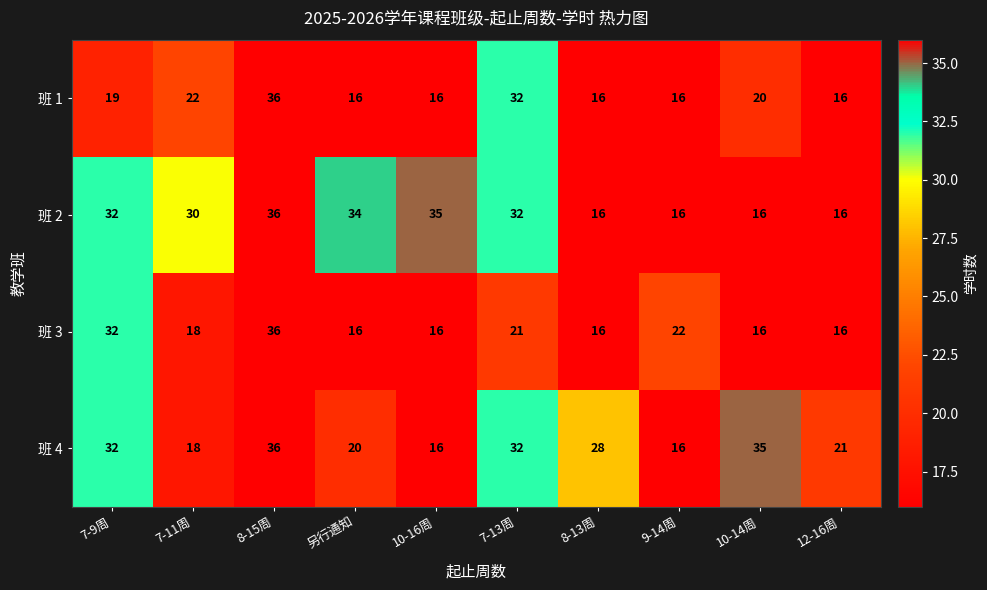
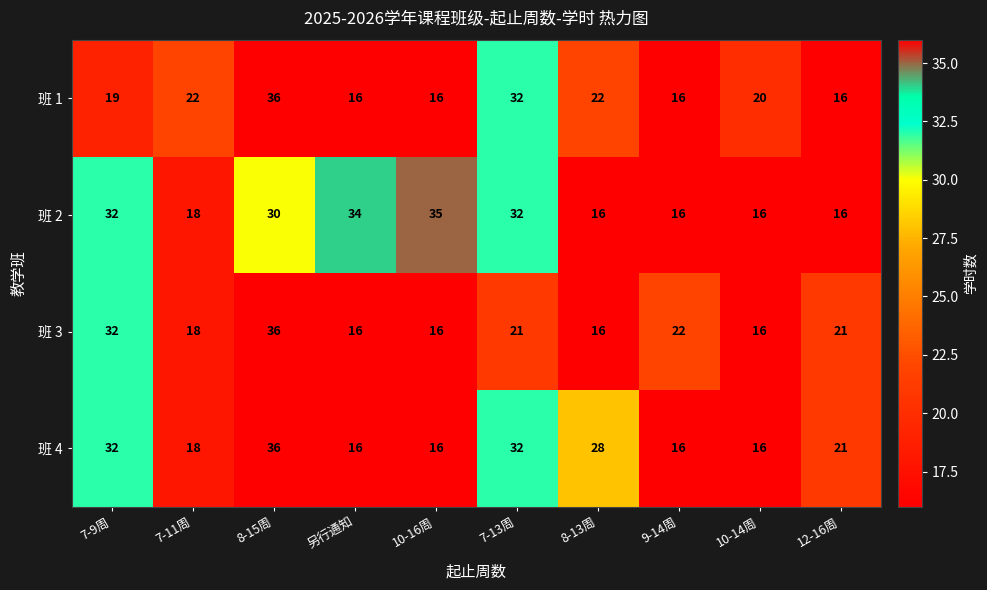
  {
    "班 1": {
      "7-9周": 19,
      "7-11周": 22,
      "8-15周": 36,
      "另行通知": 16,
      "10-16周": 16,
      "7-13周": 32,
-     "8-13周": 16,
+     "8-13周": 22,
      "9-14周": 16,
      "10-14周": 20,
      "12-16周": 16
    },
    "班 2": {
      "7-9周": 32,
-     "7-11周": 30,
-     "8-15周": 36,
+     "7-11周": 18,
+     "8-15周": 30,
      "另行通知": 34,
      "10-16周": 35,
      "7-13周": 32,
      "8-13周": 16,
      "9-14周": 16,
      "10-14周": 16,
      "12-16周": 16
    },
    "班 3": {
      "7-9周": 32,
      "7-11周": 18,
      "8-15周": 36,
      "另行通知": 16,
      "10-16周": 16,
      "7-13周": 21,
      "8-13周": 16,
      "9-14周": 22,
      "10-14周": 16,
-     "12-16周": 16
+     "12-16周": 21
    },
    "班 4": {
      "7-9周": 32,
      "7-11周": 18,
      "8-15周": 36,
-     "另行通知": 20,
+     "另行通知": 16,
      "10-16周": 16,
      "7-13周": 32,
      "8-13周": 28,
      "9-14周": 16,
-     "10-14周": 35,
+     "10-14周": 16,
      "12-16周": 21
    }
  }
